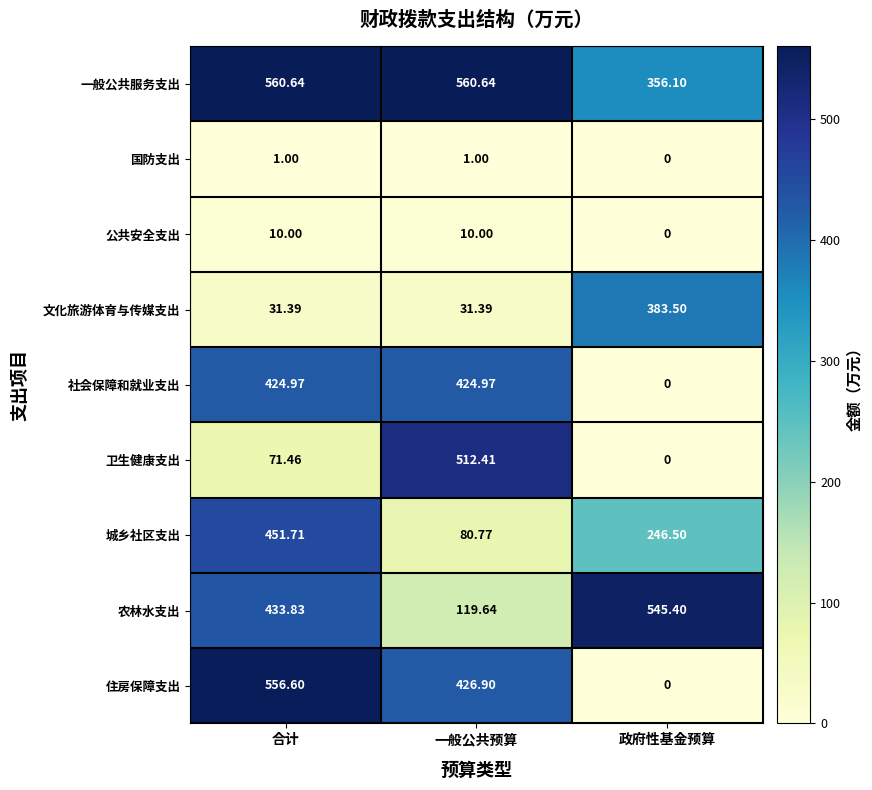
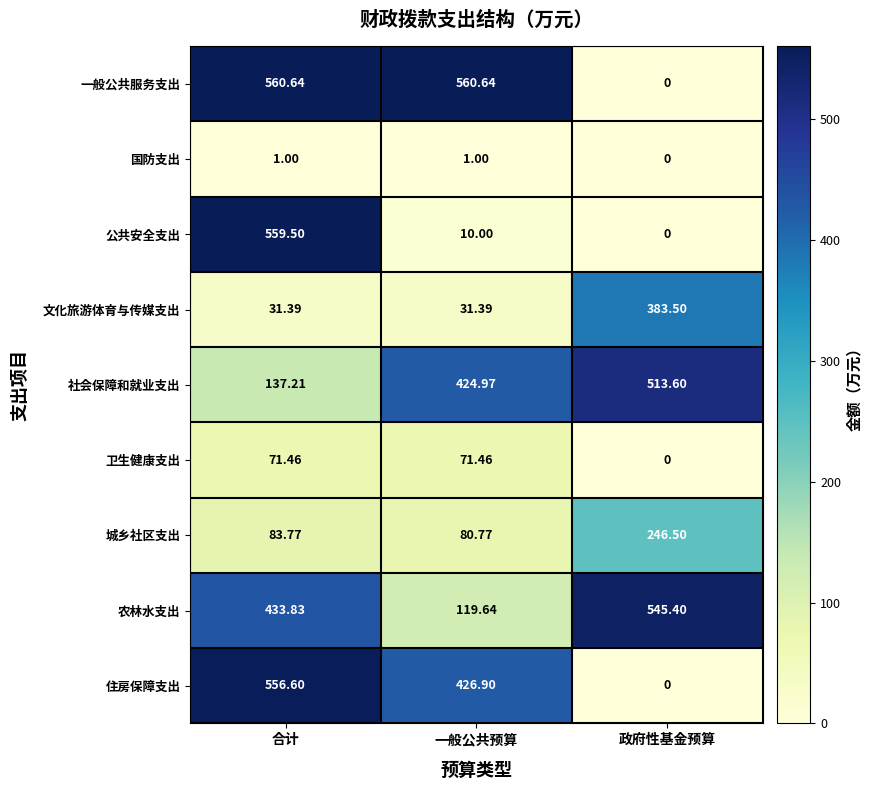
  {
    "一般公共服务支出": {
      "合计": 560.64,
      "一般公共预算": 560.64,
-     "政府性基金预算": 356.10
+     "政府性基金预算": 0
    },
    "国防支出": {
      "合计": 1.00,
      "一般公共预算": 1.00,
      "政府性基金预算": 0
    },
    "公共安全支出": {
-     "合计": 10.00,
+     "合计": 559.50,
      "一般公共预算": 10.00,
      "政府性基金预算": 0
    },
    "文化旅游体育与传媒支出": {
      "合计": 31.39,
      "一般公共预算": 31.39,
      "政府性基金预算": 383.50
    },
    "社会保障和就业支出": {
-     "合计": 424.97,
+     "合计": 137.21,
      "一般公共预算": 424.97,
-     "政府性基金预算": 0
+     "政府性基金预算": 513.60
    },
    "卫生健康支出": {
      "合计": 71.46,
-     "一般公共预算": 512.41,
+     "一般公共预算": 71.46,
      "政府性基金预算": 0
    },
    "城乡社区支出": {
-     "合计": 451.71,
+     "合计": 83.77,
      "一般公共预算": 80.77,
      "政府性基金预算": 246.50
    },
    "农林水支出": {
      "合计": 433.83,
      "一般公共预算": 119.64,
      "政府性基金预算": 545.40
    },
    "住房保障支出": {
      "合计": 556.60,
      "一般公共预算": 426.90,
      "政府性基金预算": 0
    }
  }
